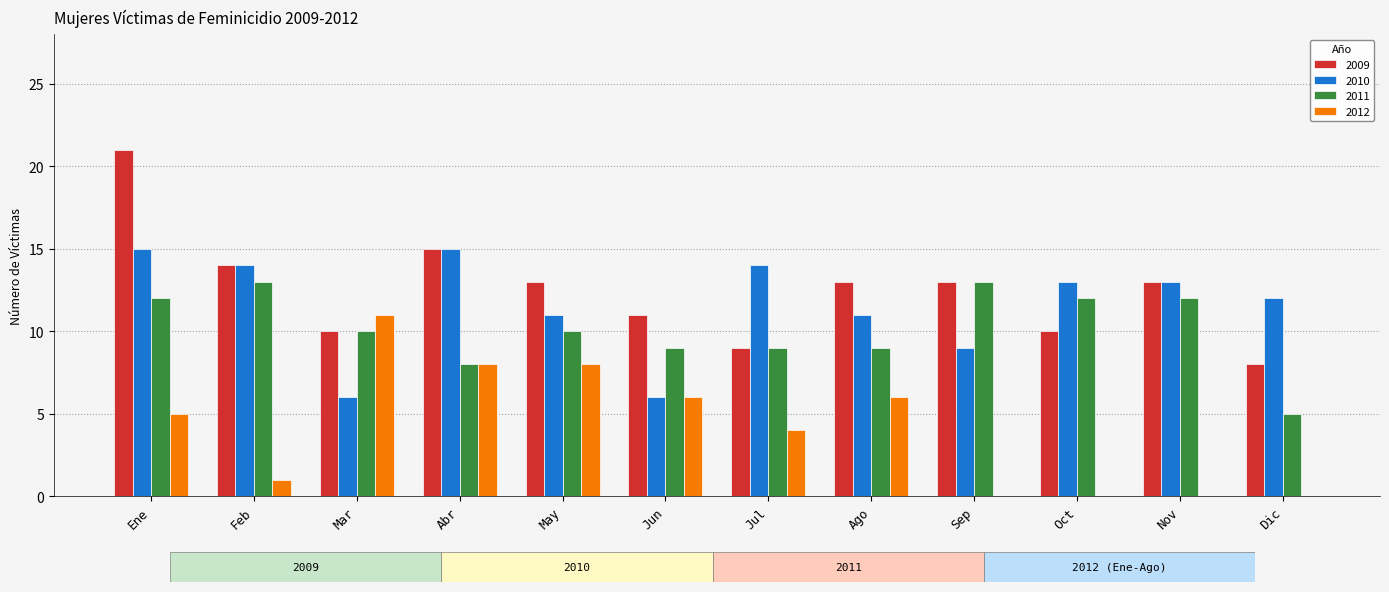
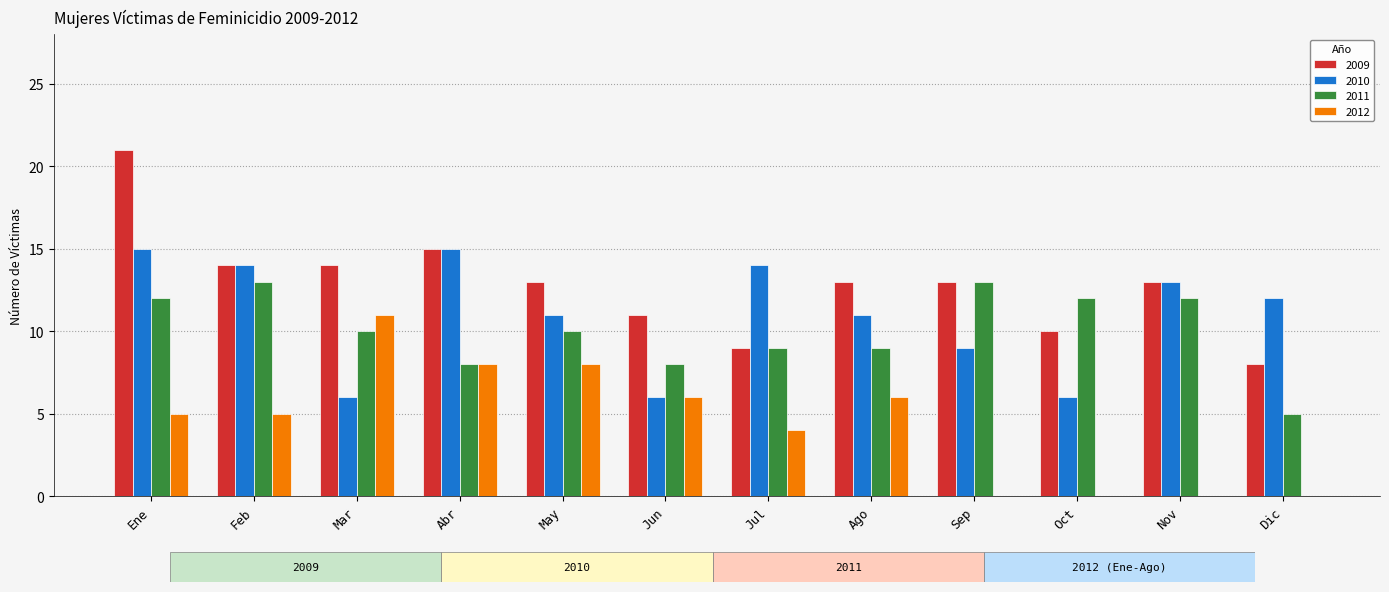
  {
    "2009": {
      "Ene": 21,
      "Feb": 14,
-     "Mar": 10,
+     "Mar": 14,
      "Abr": 15,
      "May": 13,
      "Jun": 11,
      "Jul": 9,
      "Ago": 13,
      "Sep": 13,
      "Oct": 10,
      "Nov": 13,
      "Dic": 8
    },
    "2010": {
      "Ene": 15,
      "Feb": 14,
      "Mar": 6,
      "Abr": 15,
      "May": 11,
      "Jun": 6,
      "Jul": 14,
      "Ago": 11,
      "Sep": 9,
-     "Oct": 13,
+     "Oct": 6,
      "Nov": 13,
      "Dic": 12
    },
    "2011": {
      "Ene": 12,
      "Feb": 13,
      "Mar": 10,
      "Abr": 8,
      "May": 10,
-     "Jun": 9,
+     "Jun": 8,
      "Jul": 9,
      "Ago": 9,
      "Sep": 13,
      "Oct": 12,
      "Nov": 12,
      "Dic": 5
    },
    "2012": {
      "Ene": 5,
-     "Feb": 1,
+     "Feb": 5,
      "Mar": 11,
      "Abr": 8,
      "May": 8,
      "Jun": 6,
      "Jul": 4,
      "Ago": 6,
      "Sep": 0,
      "Oct": 0,
      "Nov": 0,
      "Dic": 0
    }
  }
